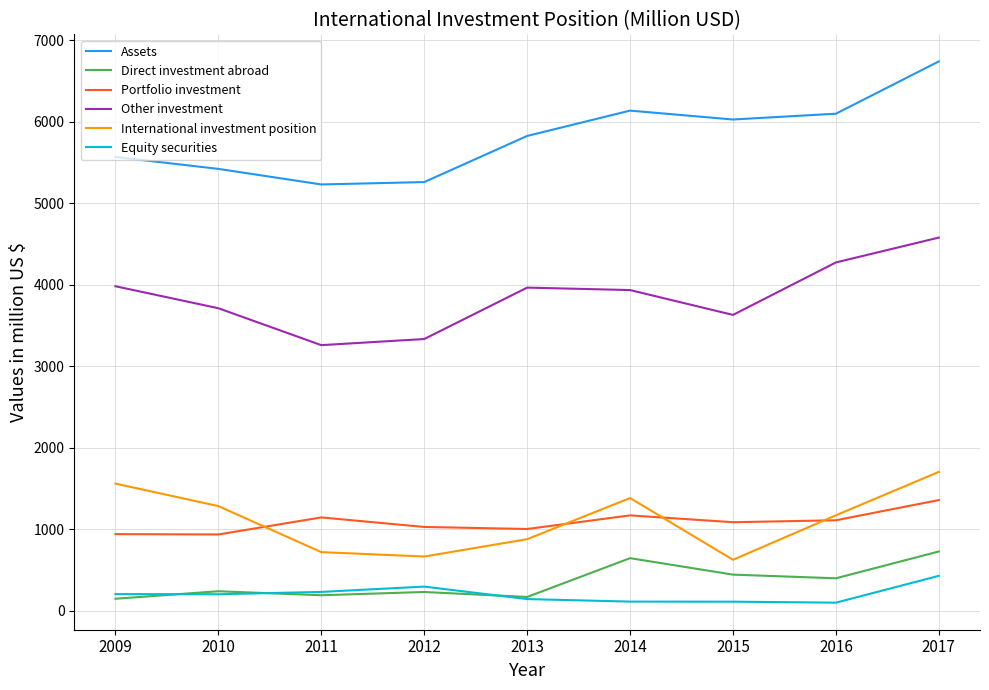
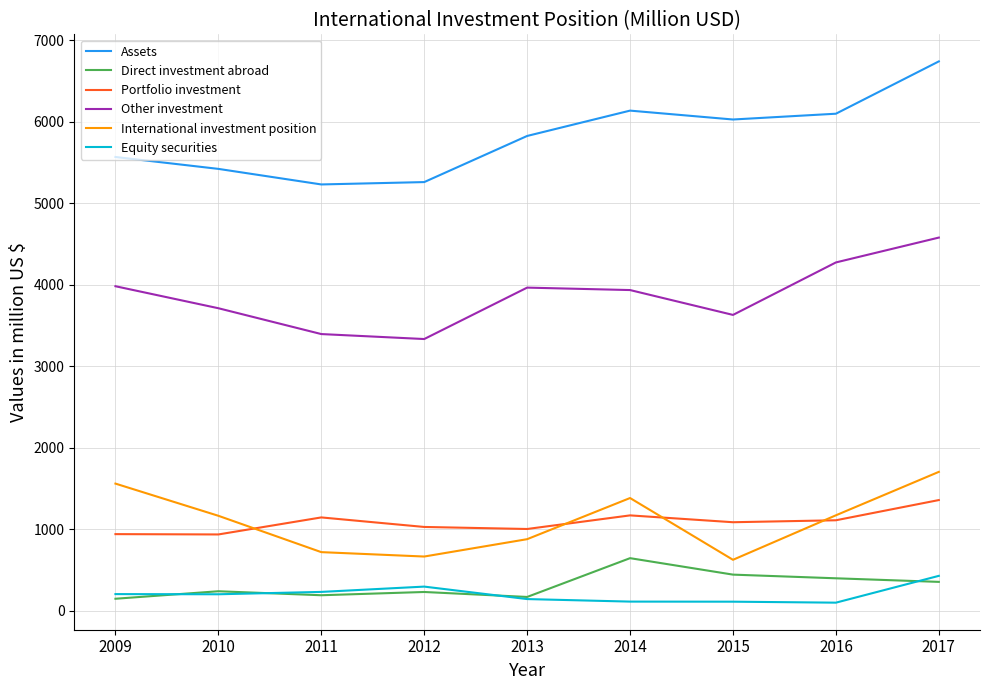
  {
    "Direct investment abroad": {
      "2009": 100,
      "2010": 200,
      "2011": 200,
      "2012": 200,
      "2014": 600,
      "2015": 400,
      "2016": 400,
-     "2017": 700
+     "2017": 400
    },
    "Portfolio investment": {
      "2009": 900,
      "2010": 900,
      "2011": 1100,
      "2012": 1000,
      "2013": 1000,
      "2014": 1200,
      "2015": 1100,
      "2016": 1100,
      "2017": 1400
    },
    "Other investment": {
      "2009": 4000,
      "2010": 3700,
-     "2011": 3300,
+     "2011": 3400,
      "2012": 3300,
      "2013": 4000,
      "2014": 3900,
      "2015": 3600,
      "2016": 4300,
      "2017": 4600
    },
    "International investment position": {
      "2009": 1600,
-     "2010": 1300,
+     "2010": 1200,
      "2011": 700,
      "2012": 700,
      "2013": 900,
      "2014": 1400,
      "2015": 600,
      "2016": 1200,
      "2017": 1700
    }
  }
